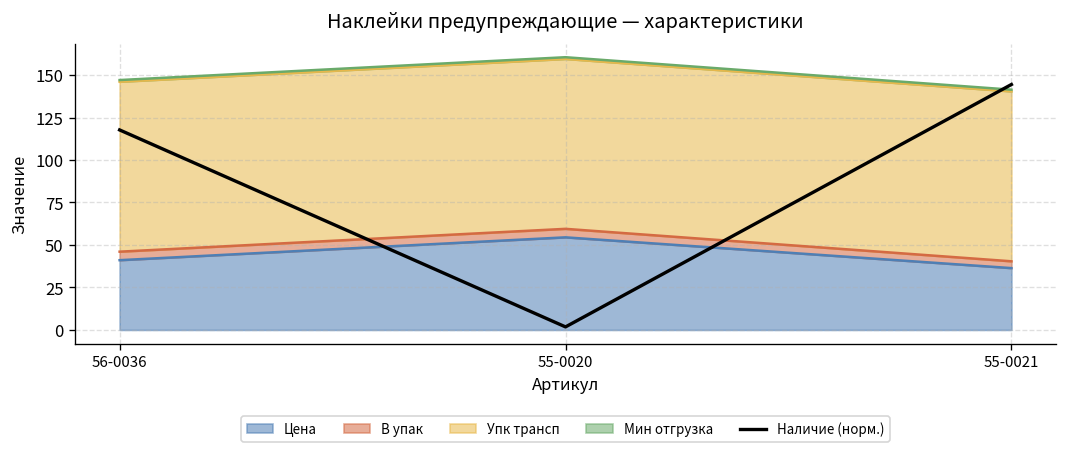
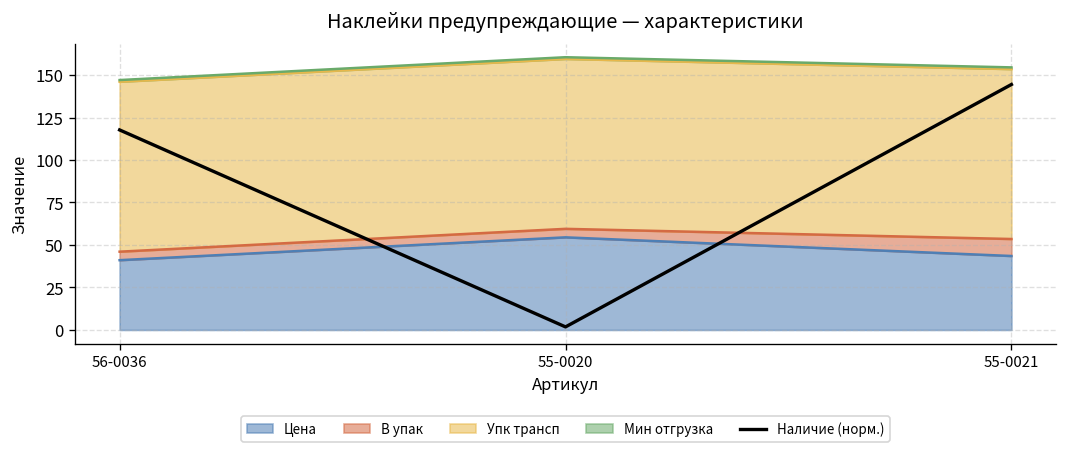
  {
    "Цена": {
      "56-0036": 41,
      "55-0020": 54,
-     "55-0021": 36
+     "55-0021": 44
    },
    "В упак": {
      "56-0036": 5,
      "55-0020": 5,
-     "55-0021": 4
+     "55-0021": 10
    },
    "Наличие (норм.)": {
      "56-0036": 118,
      "55-0020": 2,
      "55-0021": 144
    }
  }
